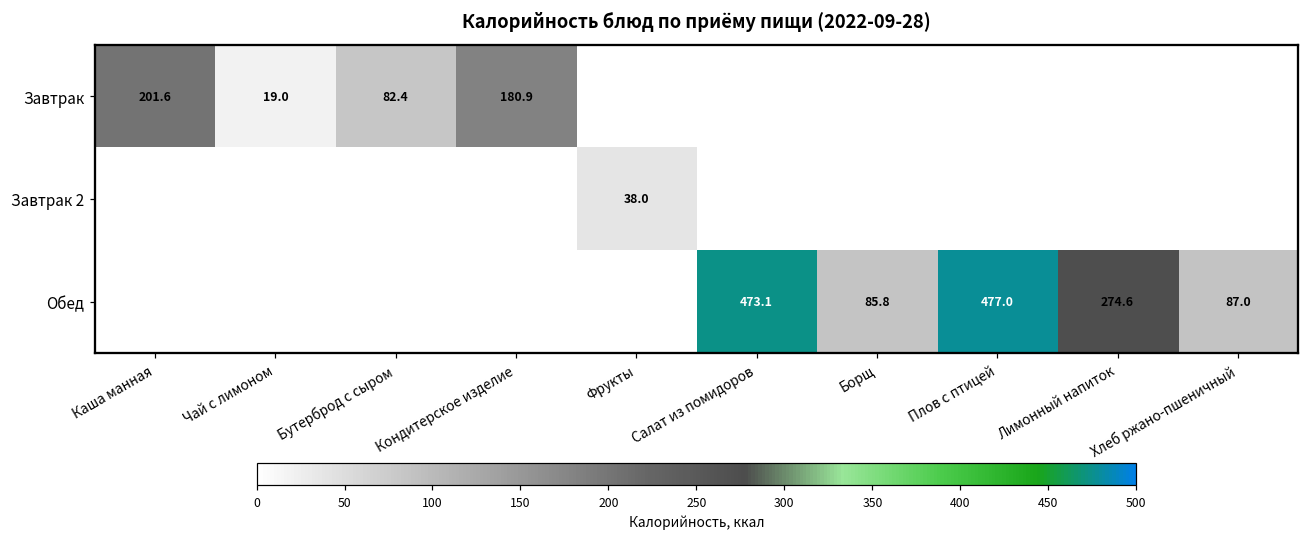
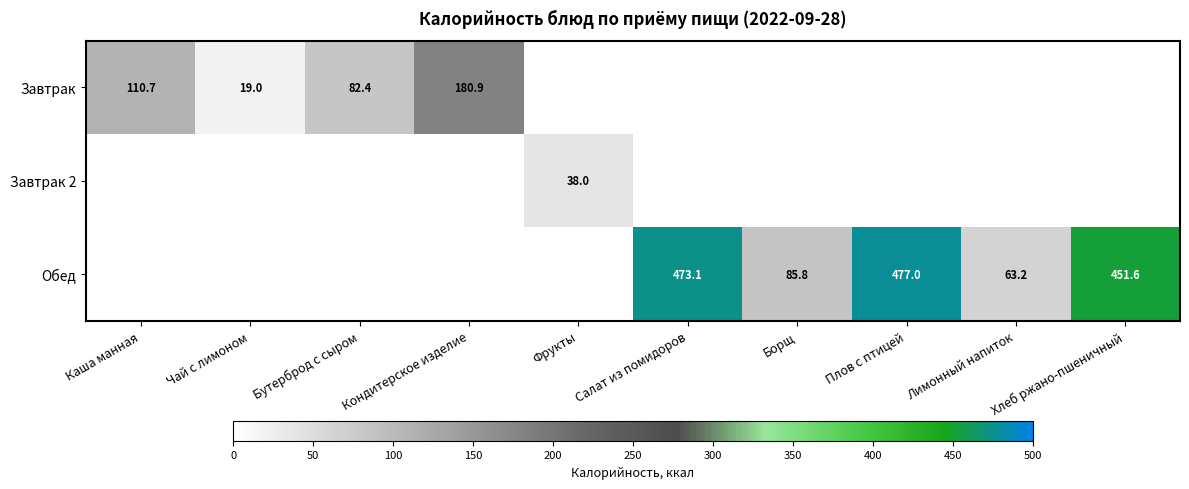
  {
    "Завтрак": {
-     "Каша манная": 201.6,
+     "Каша манная": 110.7,
      "Чай с лимоном": 19.0,
      "Бутерброд с сыром": 82.4,
      "Кондитерское изделие": 180.9
    },
    "Завтрак 2": {
      "Фрукты": 38.0
    },
    "Обед": {
      "Салат из помидоров": 473.1,
      "Борщ": 85.8,
      "Плов с птицей": 477.0,
-     "Лимонный напиток": 274.6,
-     "Хлеб ржано-пшеничный": 87.0
+     "Лимонный напиток": 63.2,
+     "Хлеб ржано-пшеничный": 451.6
    }
  }
